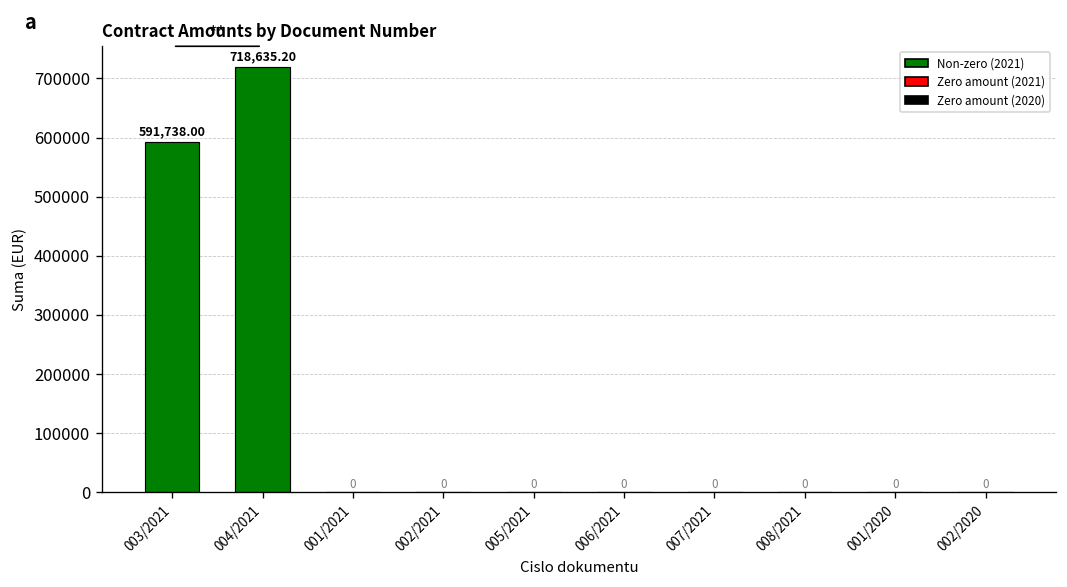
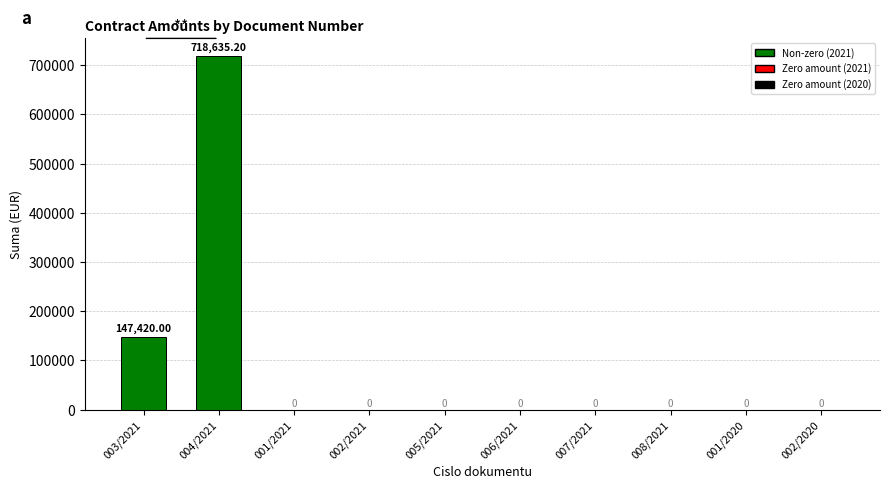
  {
-   "003/2021": "591,738.00",
+   "003/2021": "147,420.00",
    "004/2021": "718,635.20",
    "001/2021": "0",
    "002/2021": "0",
    "005/2021": "0",
    "006/2021": "0",
    "007/2021": "0",
    "008/2021": "0",
    "001/2020": "0",
    "002/2020": "0"
  }
